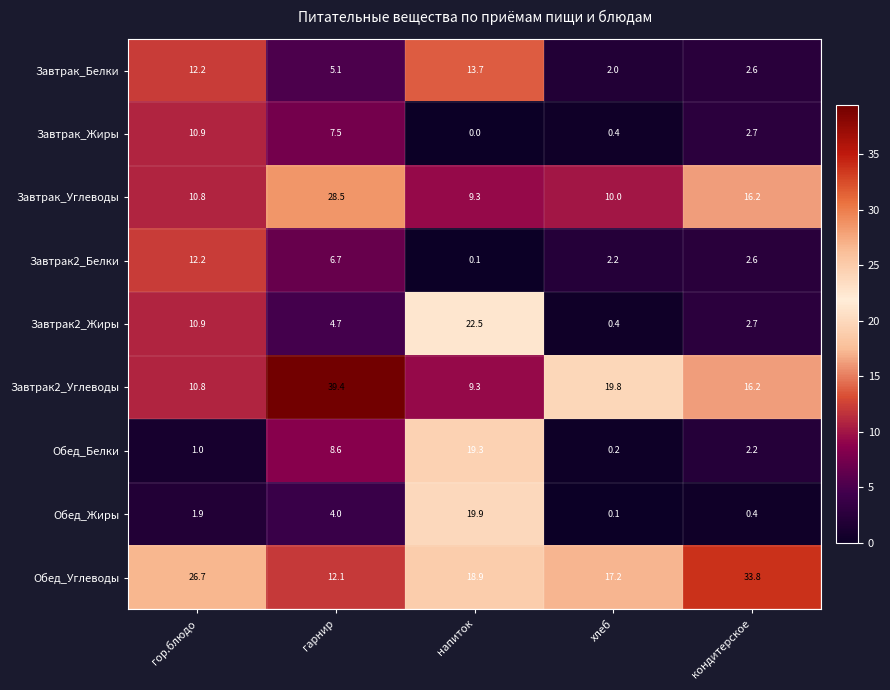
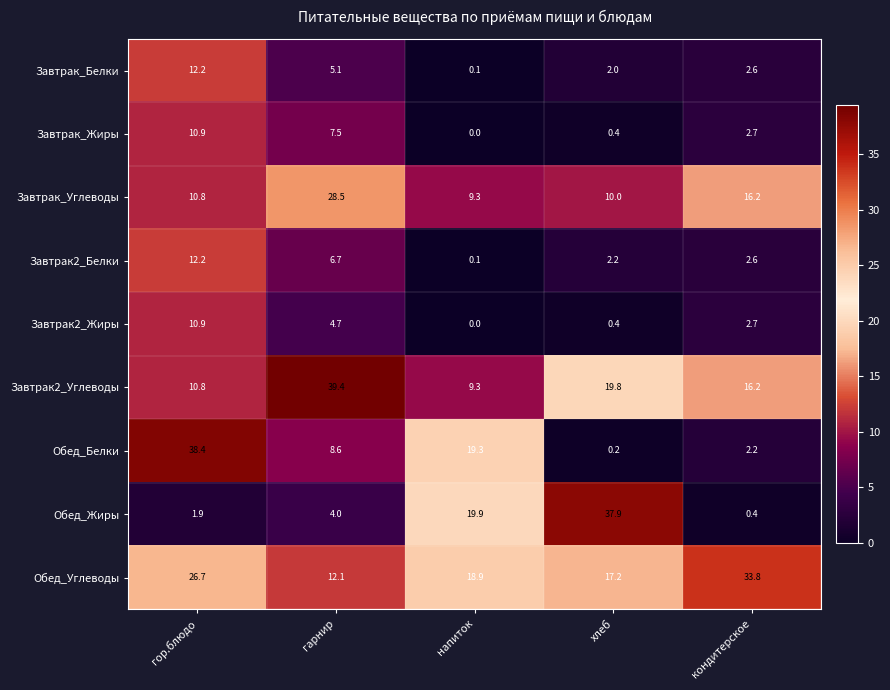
  {
    "Завтрак_Белки": {
      "гор.блюдо": 12.2,
      "гарнир": 5.1,
-     "напиток": 13.7,
+     "напиток": 0.1,
      "хлеб": 2.0,
      "кондитерское": 2.6
    },
    "Завтрак_Жиры": {
      "гор.блюдо": 10.9,
      "гарнир": 7.5,
      "напиток": 0.0,
      "хлеб": 0.4,
      "кондитерское": 2.7
    },
    "Завтрак_Углеводы": {
      "гор.блюдо": 10.8,
      "гарнир": 28.5,
      "напиток": 9.3,
      "хлеб": 10.0,
      "кондитерское": 16.2
    },
    "Завтрак2_Белки": {
      "гор.блюдо": 12.2,
      "гарнир": 6.7,
      "напиток": 0.1,
      "хлеб": 2.2,
      "кондитерское": 2.6
    },
    "Завтрак2_Жиры": {
      "гор.блюдо": 10.9,
      "гарнир": 4.7,
-     "напиток": 22.5,
+     "напиток": 0.0,
      "хлеб": 0.4,
      "кондитерское": 2.7
    },
    "Завтрак2_Углеводы": {
      "гор.блюдо": 10.8,
      "гарнир": 39.4,
      "напиток": 9.3,
      "хлеб": 19.8,
      "кондитерское": 16.2
    },
    "Обед_Белки": {
-     "гор.блюдо": 1.0,
+     "гор.блюдо": 38.4,
      "гарнир": 8.6,
      "напиток": 19.3,
      "хлеб": 0.2,
      "кондитерское": 2.2
    },
    "Обед_Жиры": {
      "гор.блюдо": 1.9,
      "гарнир": 4.0,
      "напиток": 19.9,
-     "хлеб": 0.1,
+     "хлеб": 37.9,
      "кондитерское": 0.4
    },
    "Обед_Углеводы": {
      "гор.блюдо": 26.7,
      "гарнир": 12.1,
      "напиток": 18.9,
      "хлеб": 17.2,
      "кондитерское": 33.8
    }
  }
